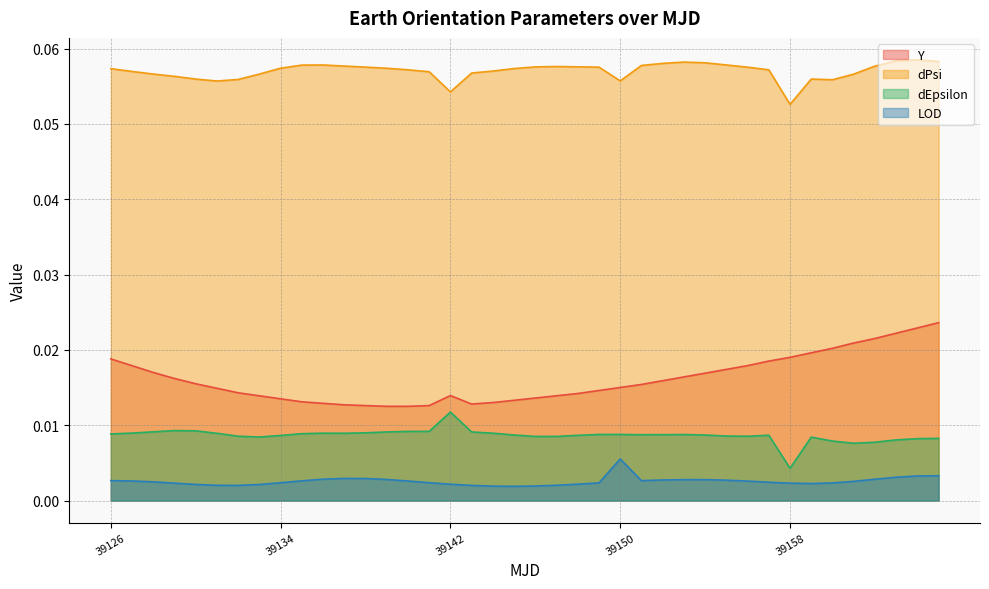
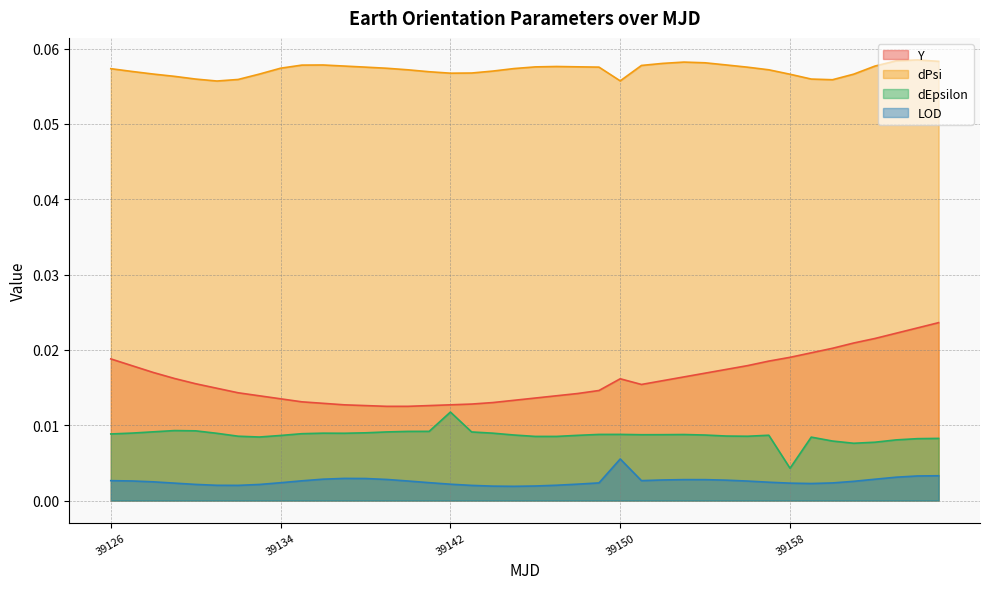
  {
    "Y": {
      "39126": 0.019,
      "39134": 0.014,
-     "39142": 0.014,
-     "39150": 0.015,
+     "39142": 0.013,
+     "39150": 0.016,
      "39158": 0.019
    },
    "dPsi": {
      "39126": 0.057,
      "39134": 0.057,
-     "39142": 0.054,
+     "39142": 0.057,
      "39150": 0.056,
-     "39158": 0.053
+     "39158": 0.057
    },
    "dEpsilon": {
      "39126": 0.009,
      "39134": 0.009,
      "39142": 0.012,
      "39150": 0.009,
      "39158": 0.004
    },
    "LOD": {
      "39126": 0.003,
      "39134": 0.002,
      "39142": 0.002,
      "39150": 0.006,
      "39158": 0.002
    }
  }
